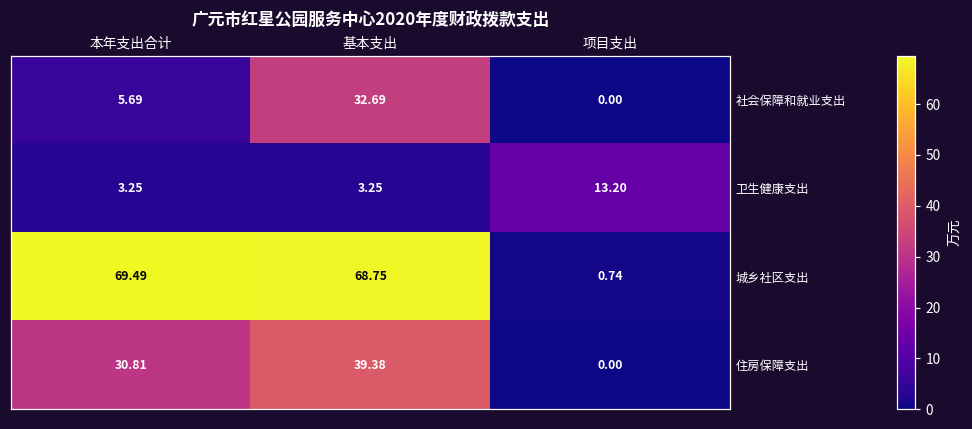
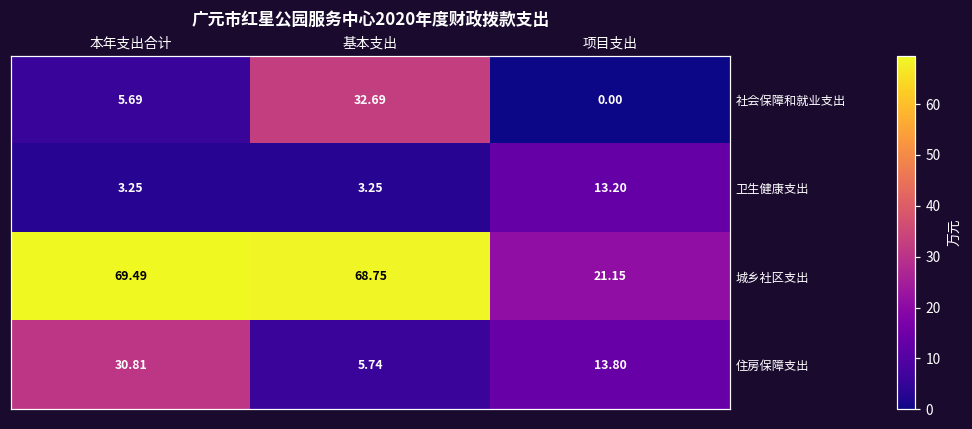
  {
    "社会保障和就业支出": {
      "本年支出合计": 5.69,
      "基本支出": 32.69,
      "项目支出": 0.00
    },
    "卫生健康支出": {
      "本年支出合计": 3.25,
      "基本支出": 3.25,
      "项目支出": 13.20
    },
    "城乡社区支出": {
      "本年支出合计": 69.49,
      "基本支出": 68.75,
-     "项目支出": 0.74
+     "项目支出": 21.15
    },
    "住房保障支出": {
      "本年支出合计": 30.81,
-     "基本支出": 39.38,
-     "项目支出": 0.00
+     "基本支出": 5.74,
+     "项目支出": 13.80
    }
  }
